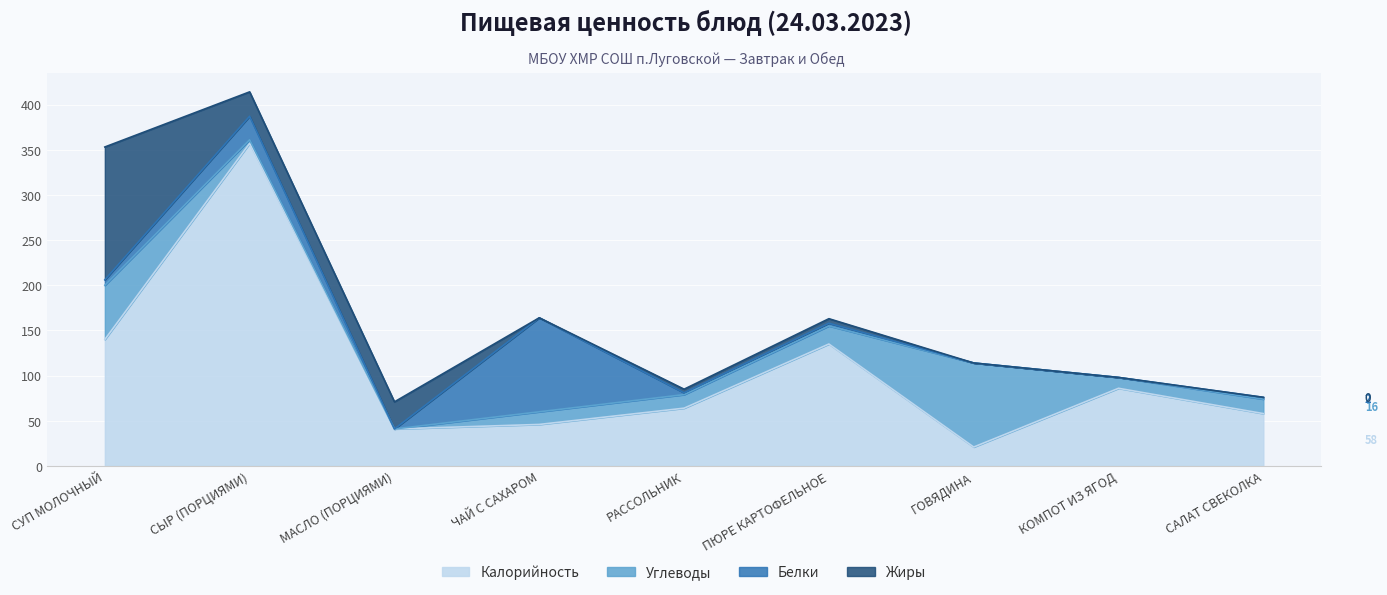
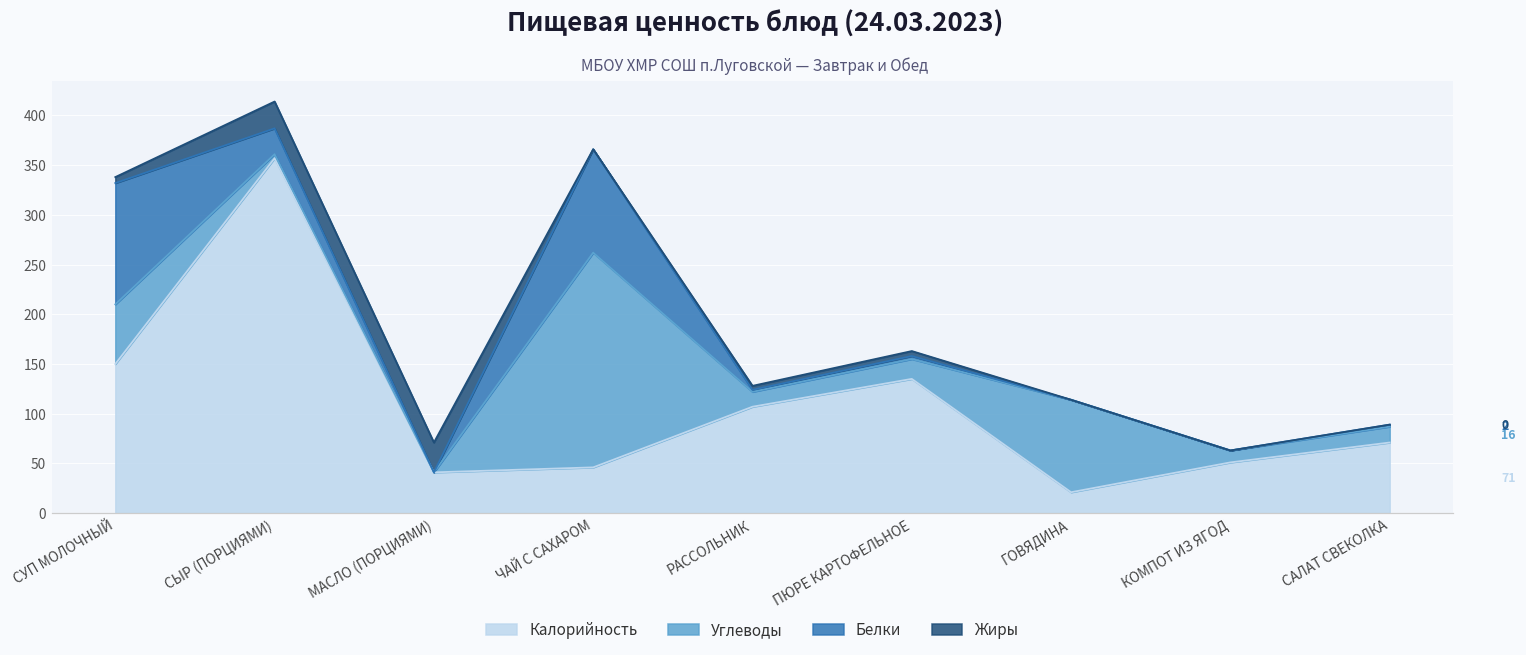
  {
    "Калорийность": {
-     "СУП МОЛОЧНЫЙ": 140,
-     "РАССОЛЬНИК": 60,
-     "КОМПОТ ИЗ ЯГОД": 90,
-     "САЛАТ СВЕКОЛКА": 58
+     "СУП МОЛОЧНЫЙ": 150,
+     "РАССОЛЬНИК": 110,
+     "КОМПОТ ИЗ ЯГОД": 50,
+     "САЛАТ СВЕКОЛКА": 71
    },
    "Углеводы": {
      "СУП МОЛОЧНЫЙ": 60,
      "СЫР (ПОРЦИЯМИ)": 0,
-     "ЧАЙ С САХАРОМ": 10,
+     "ЧАЙ С САХАРОМ": 220,
      "ПЮРЕ КАРТОФЕЛЬНОЕ": 20
    },
    "Белки": {
-     "СУП МОЛОЧНЫЙ": 10,
+     "СУП МОЛОЧНЫЙ": 120,
      "СЫР (ПОРЦИЯМИ)": 30,
      "ПЮРЕ КАРТОФЕЛЬНОЕ": 0
    },
    "Жиры": {
-     "СУП МОЛОЧНЫЙ": 150,
+     "СУП МОЛОЧНЫЙ": 10,
      "СЫР (ПОРЦИЯМИ)": 30,
      "МАСЛО (ПОРЦИЯМИ)": 30,
      "РАССОЛЬНИК": 0,
      "ПЮРЕ КАРТОФЕЛЬНОЕ": 10
    }
  }
